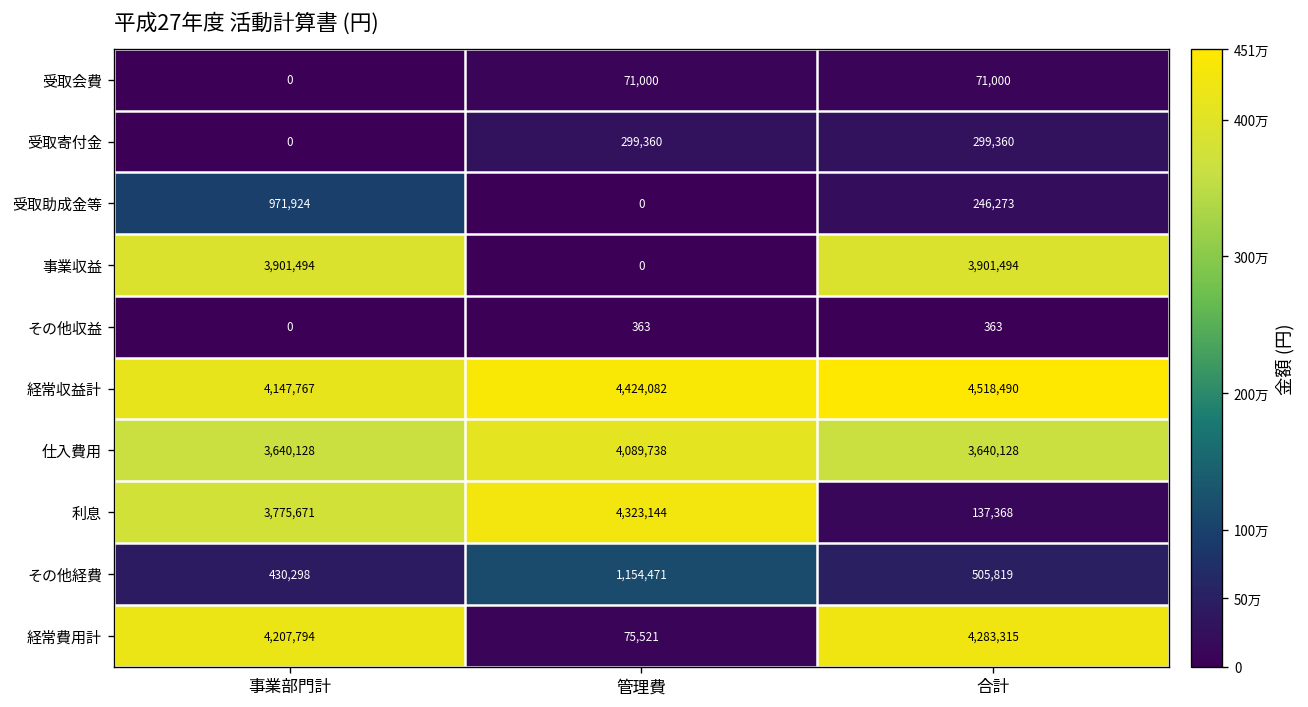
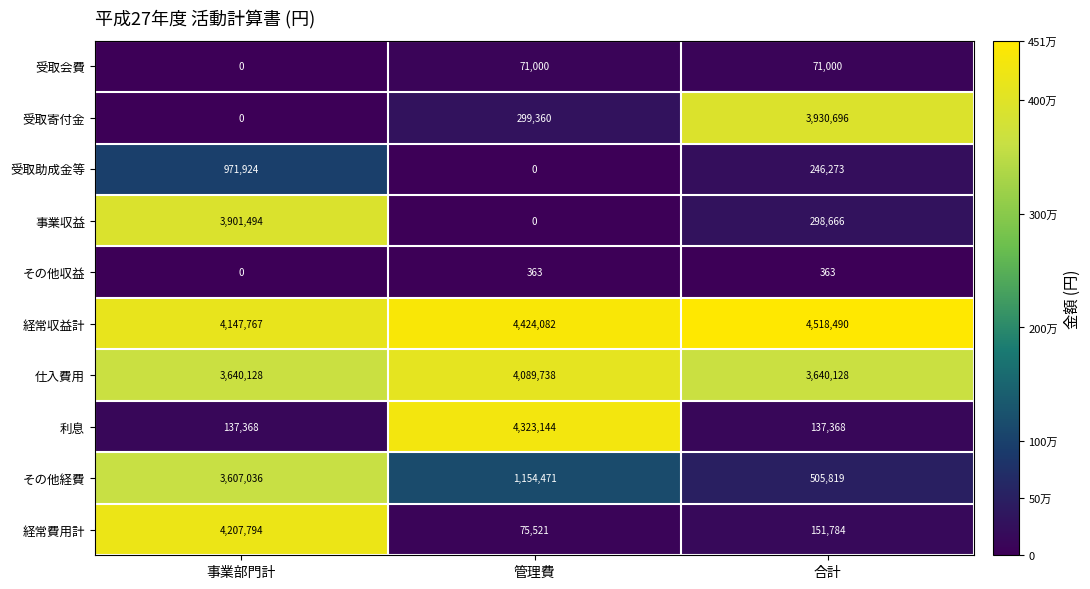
  {
    "受取会費": {
      "事業部門計": "0",
      "管理費": "71,000",
      "合計": "71,000"
    },
    "受取寄付金": {
      "事業部門計": "0",
      "管理費": "299,360",
-     "合計": "299,360"
+     "合計": "3,930,696"
    },
    "受取助成金等": {
      "事業部門計": "971,924",
      "管理費": "0",
      "合計": "246,273"
    },
    "事業収益": {
      "事業部門計": "3,901,494",
      "管理費": "0",
-     "合計": "3,901,494"
+     "合計": "298,666"
    },
    "その他収益": {
      "事業部門計": "0",
      "管理費": "363",
      "合計": "363"
    },
    "経常収益計": {
      "事業部門計": "4,147,767",
      "管理費": "4,424,082",
      "合計": "4,518,490"
    },
    "仕入費用": {
      "事業部門計": "3,640,128",
      "管理費": "4,089,738",
      "合計": "3,640,128"
    },
    "利息": {
-     "事業部門計": "3,775,671",
+     "事業部門計": "137,368",
      "管理費": "4,323,144",
      "合計": "137,368"
    },
    "その他経費": {
-     "事業部門計": "430,298",
+     "事業部門計": "3,607,036",
      "管理費": "1,154,471",
      "合計": "505,819"
    },
    "経常費用計": {
      "事業部門計": "4,207,794",
      "管理費": "75,521",
-     "合計": "4,283,315"
+     "合計": "151,784"
    }
  }
